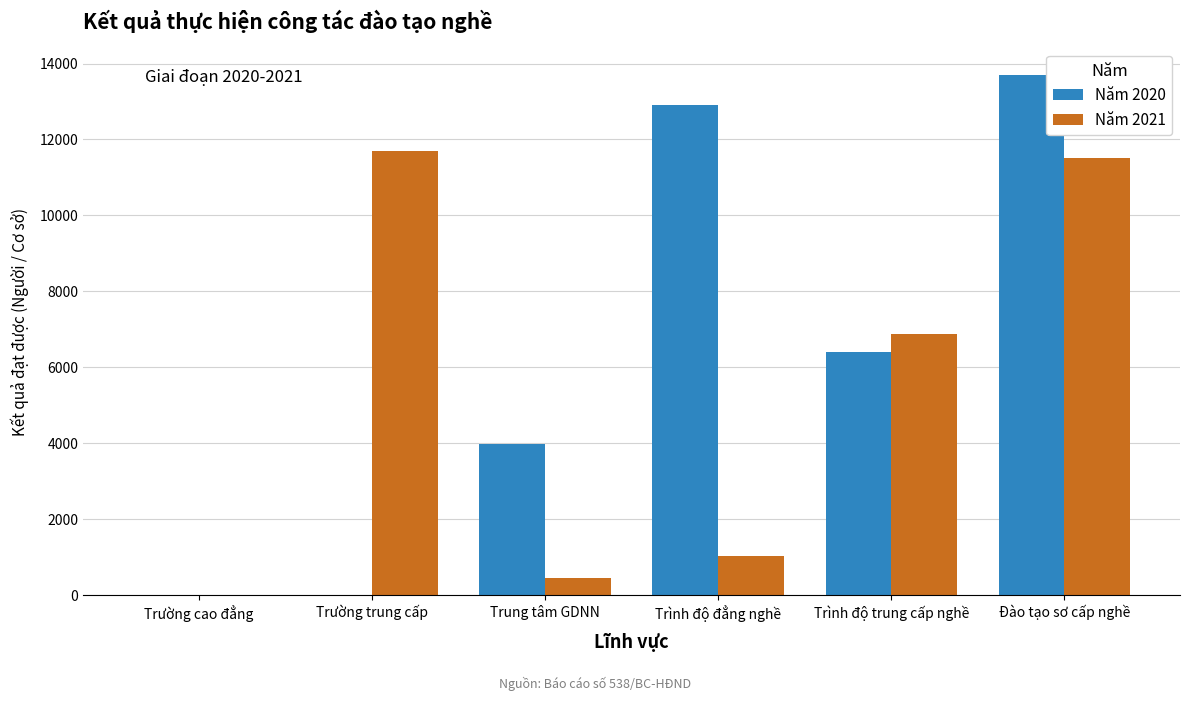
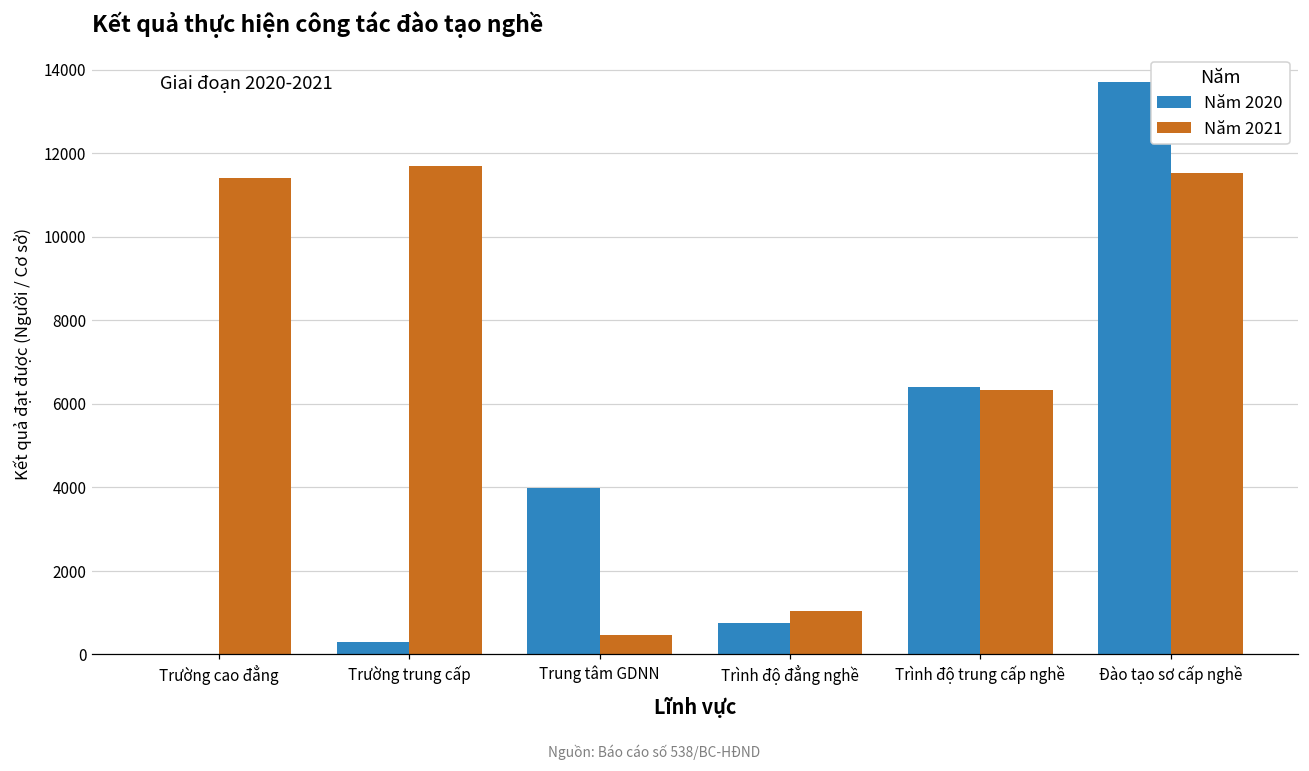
  {
    "Năm 2020": {
-     "Trường trung cấp": 0,
+     "Trường trung cấp": 300,
      "Trung tâm GDNN": 4000,
-     "Trình độ đẳng nghề": 12900,
+     "Trình độ đẳng nghề": 800,
      "Trình độ trung cấp nghề": 6400,
      "Đào tạo sơ cấp nghề": 13700
    },
    "Năm 2021": {
-     "Trường cao đẳng": 0,
+     "Trường cao đẳng": 11400,
      "Trường trung cấp": 11700,
      "Trung tâm GDNN": 500,
      "Trình độ đẳng nghề": 1000,
-     "Trình độ trung cấp nghề": 6900,
+     "Trình độ trung cấp nghề": 6300,
      "Đào tạo sơ cấp nghề": 11500
    }
  }
